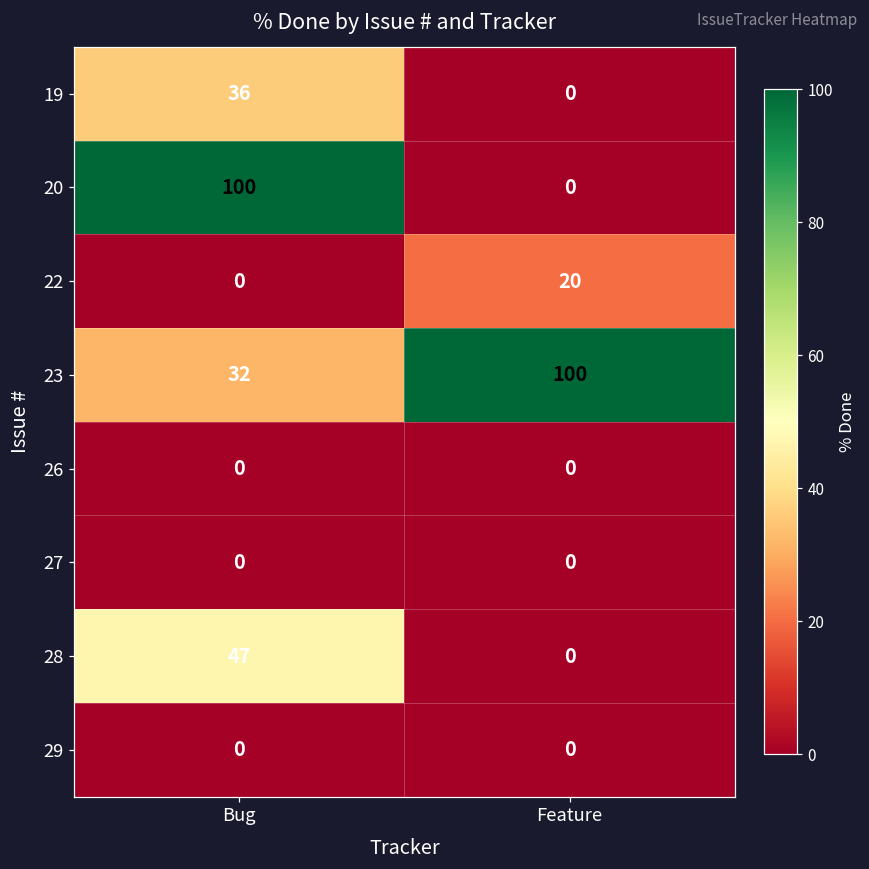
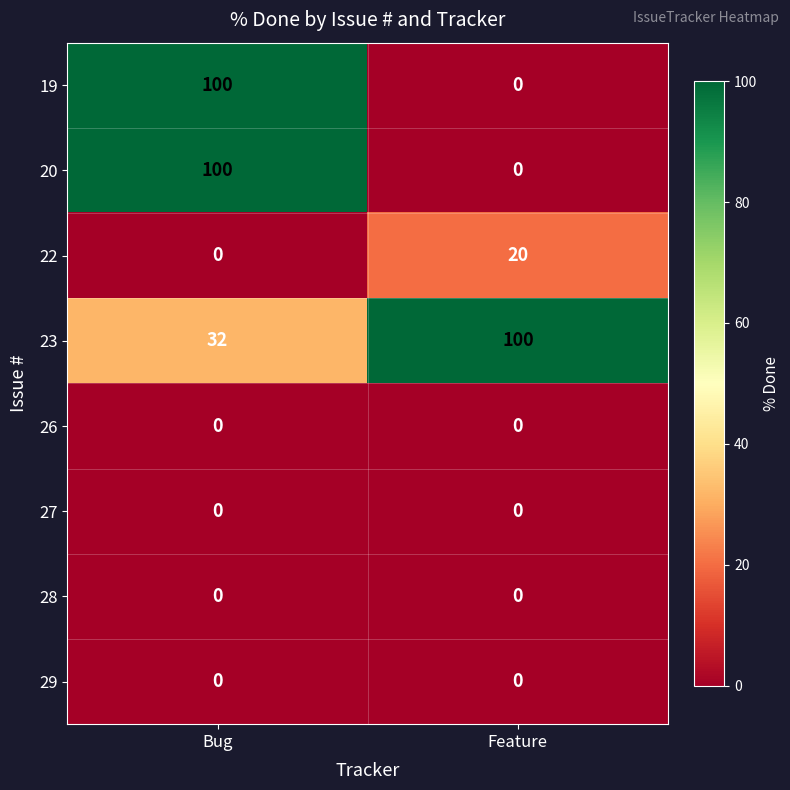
  {
    "19": {
-     "Bug": 36,
+     "Bug": 100,
      "Feature": 0
    },
    "20": {
      "Bug": 100,
      "Feature": 0
    },
    "22": {
      "Bug": 0,
      "Feature": 20
    },
    "23": {
      "Bug": 32,
      "Feature": 100
    },
    "26": {
      "Bug": 0,
      "Feature": 0
    },
    "27": {
      "Bug": 0,
      "Feature": 0
    },
    "28": {
-     "Bug": 47,
+     "Bug": 0,
      "Feature": 0
    },
    "29": {
      "Bug": 0,
      "Feature": 0
    }
  }
